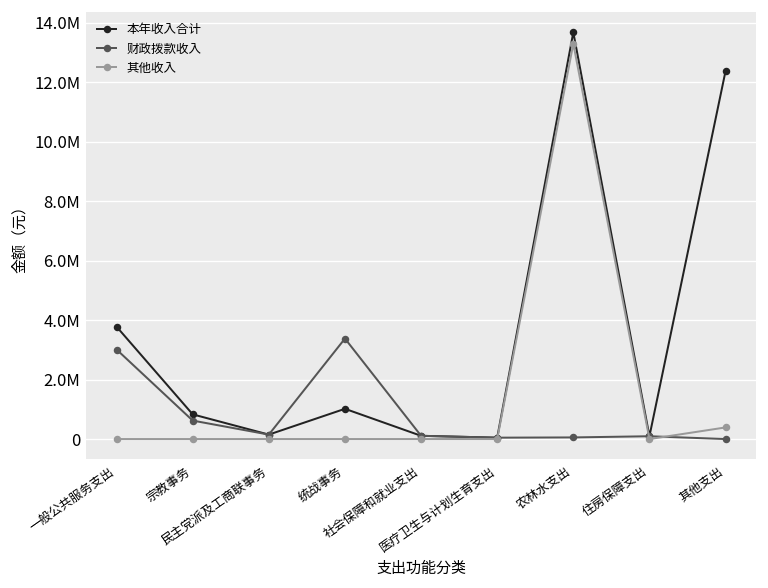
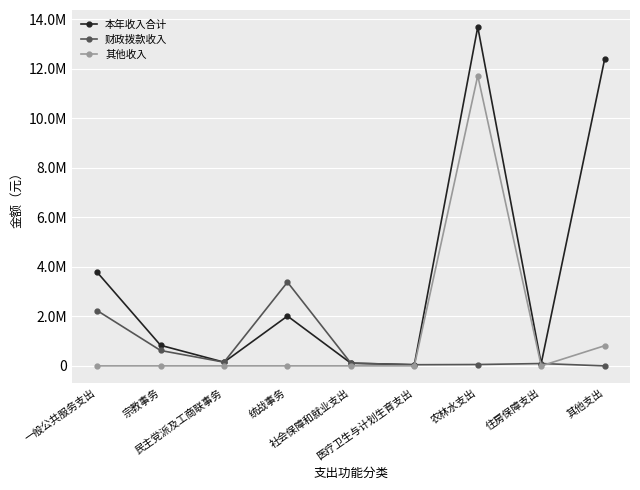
  {
    "本年收入合计": {
      "一般公共服务支出": 3800000,
      "宗教事务": 800000,
-     "统战事务": 1000000,
+     "统战事务": 2000000,
      "农林水支出": 13700000,
      "其他支出": 12400000
    },
    "财政拨款收入": {
-     "一般公共服务支出": 3000000,
+     "一般公共服务支出": 2200000,
      "宗教事务": 600000,
      "统战事务": 3400000,
      "农林水支出": 100000,
      "其他支出": 0
    },
    "其他收入": {
      "一般公共服务支出": 0,
      "宗教事务": 0,
      "民主党派及工商联事务": 0,
      "统战事务": 0,
      "社会保障和就业支出": 0,
-     "农林水支出": 13300000,
-     "其他支出": 400000
+     "农林水支出": 11700000,
+     "其他支出": 800000
    }
  }
